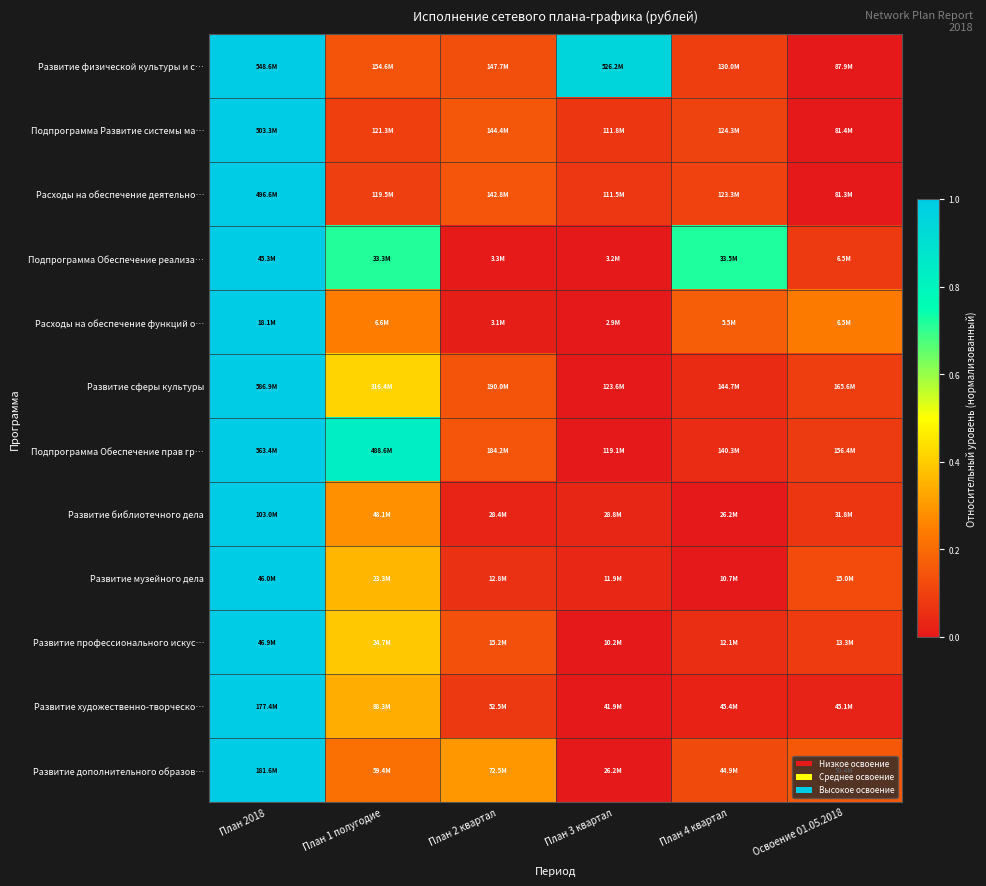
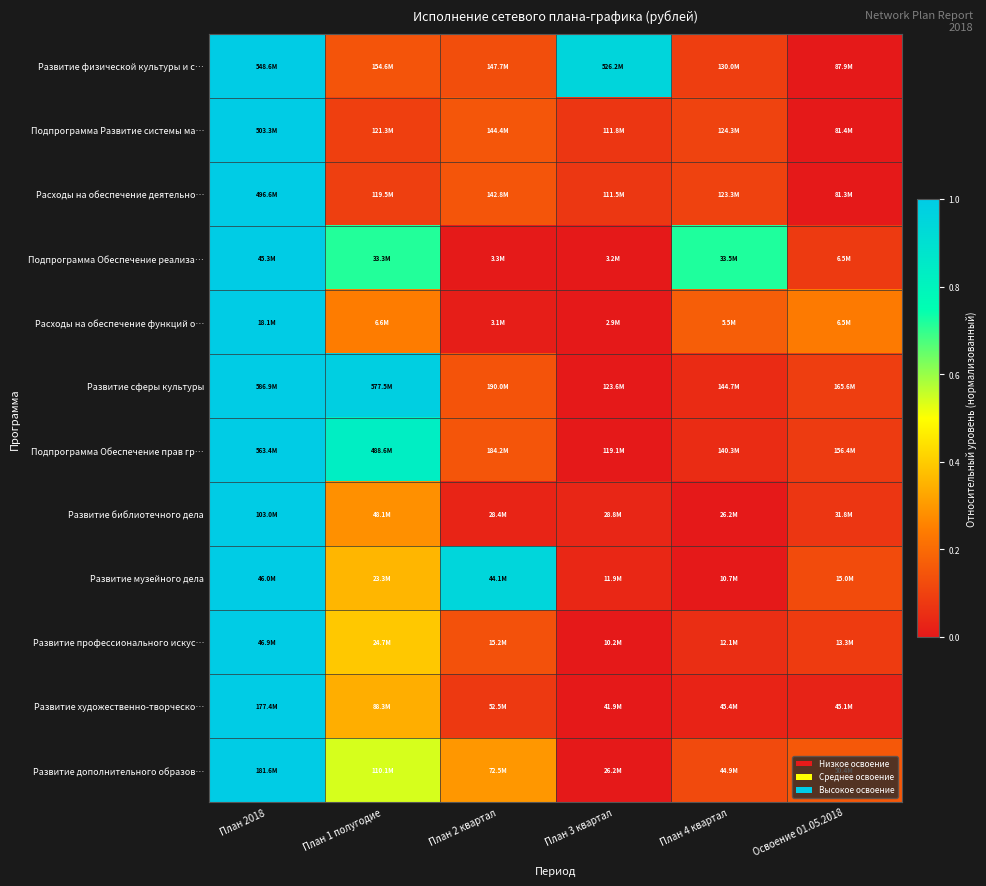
  {
    "Развитие физической культуры и с…": {
      "План 2018": "548.6M",
      "План 1 полугодие": "154.6M",
      "План 2 квартал": "147.7M",
      "План 3 квартал": "526.2M",
      "План 4 квартал": "130.0M",
      "Освоение 01.05.2018": "87.9M"
    },
    "Подпрограмма Развитие системы ма…": {
      "План 2018": "503.3M",
      "План 1 полугодие": "121.3M",
      "План 2 квартал": "144.4M",
      "План 3 квартал": "111.8M",
      "План 4 квартал": "124.3M",
      "Освоение 01.05.2018": "81.4M"
    },
    "Расходы на обеспечение деятельно…": {
      "План 2018": "496.6M",
      "План 1 полугодие": "119.5M",
      "План 2 квартал": "142.8M",
      "План 3 квартал": "111.5M",
      "План 4 квартал": "123.3M",
      "Освоение 01.05.2018": "81.3M"
    },
    "Подпрограмма Обеспечение реализа…": {
      "План 2018": "45.3M",
      "План 1 полугодие": "33.3M",
      "План 2 квартал": "3.3M",
      "План 3 квартал": "3.2M",
      "План 4 квартал": "33.5M",
      "Освоение 01.05.2018": "6.5M"
    },
    "Расходы на обеспечение функций о…": {
      "План 2018": "18.1M",
      "План 1 полугодие": "6.6M",
      "План 2 квартал": "3.1M",
      "План 3 квартал": "2.9M",
      "План 4 квартал": "5.5M",
      "Освоение 01.05.2018": "6.5M"
    },
    "Развитие сферы культуры": {
      "План 2018": "586.9M",
-     "План 1 полугодие": "316.4M",
+     "План 1 полугодие": "577.5M",
      "План 2 квартал": "190.0M",
      "План 3 квартал": "123.6M",
      "План 4 квартал": "144.7M",
      "Освоение 01.05.2018": "165.6M"
    },
    "Подпрограмма Обеспечение прав гр…": {
      "План 2018": "563.4M",
      "План 1 полугодие": "488.6M",
      "План 2 квартал": "184.2M",
      "План 3 квартал": "119.1M",
      "План 4 квартал": "140.3M",
      "Освоение 01.05.2018": "156.4M"
    },
    "Развитие библиотечного дела": {
      "План 2018": "103.0M",
      "План 1 полугодие": "48.1M",
      "План 2 квартал": "28.4M",
      "План 3 квартал": "28.8M",
      "План 4 квартал": "26.2M",
      "Освоение 01.05.2018": "31.8M"
    },
    "Развитие музейного дела": {
      "План 2018": "46.0M",
      "План 1 полугодие": "23.3M",
-     "План 2 квартал": "12.8M",
+     "План 2 квартал": "44.1M",
      "План 3 квартал": "11.9M",
      "План 4 квартал": "10.7M",
      "Освоение 01.05.2018": "15.0M"
    },
    "Развитие профессионального искус…": {
      "План 2018": "46.9M",
      "План 1 полугодие": "24.7M",
      "План 2 квартал": "15.2M",
      "План 3 квартал": "10.2M",
      "План 4 квартал": "12.1M",
      "Освоение 01.05.2018": "13.3M"
    },
    "Развитие художественно-творческо…": {
      "План 2018": "177.4M",
      "План 1 полугодие": "88.3M",
      "План 2 квартал": "52.5M",
      "План 3 квартал": "41.9M",
      "План 4 квартал": "45.4M",
      "Освоение 01.05.2018": "45.1M"
    },
    "Развитие дополнительного образов…": {
      "План 2018": "181.6M",
-     "План 1 полугодие": "59.4M",
+     "План 1 полугодие": "110.1M",
      "План 2 квартал": "72.5M",
      "План 3 квартал": "26.2M",
      "План 4 квартал": "44.9M"
    }
  }
